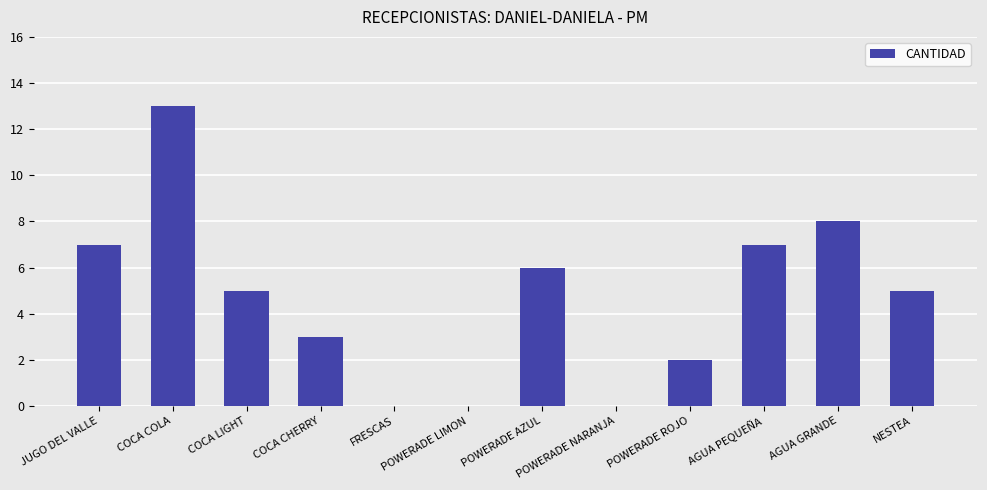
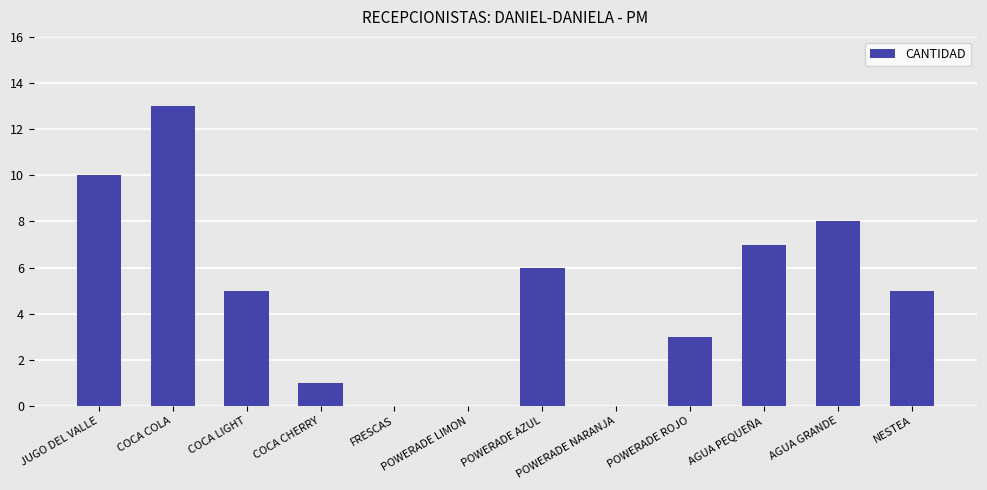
  {
-   "JUGO DEL VALLE": 7,
+   "JUGO DEL VALLE": 10,
    "COCA COLA": 13,
    "COCA LIGHT": 5,
-   "COCA CHERRY": 3,
+   "COCA CHERRY": 1,
    "FRESCAS": 0,
    "POWERADE LIMON": 0,
    "POWERADE AZUL": 6,
    "POWERADE NARANJA": 0,
-   "POWERADE ROJO": 2,
+   "POWERADE ROJO": 3,
    "AGUA PEQUEÑA": 7,
    "AGUA GRANDE": 8,
    "NESTEA": 5
  }
